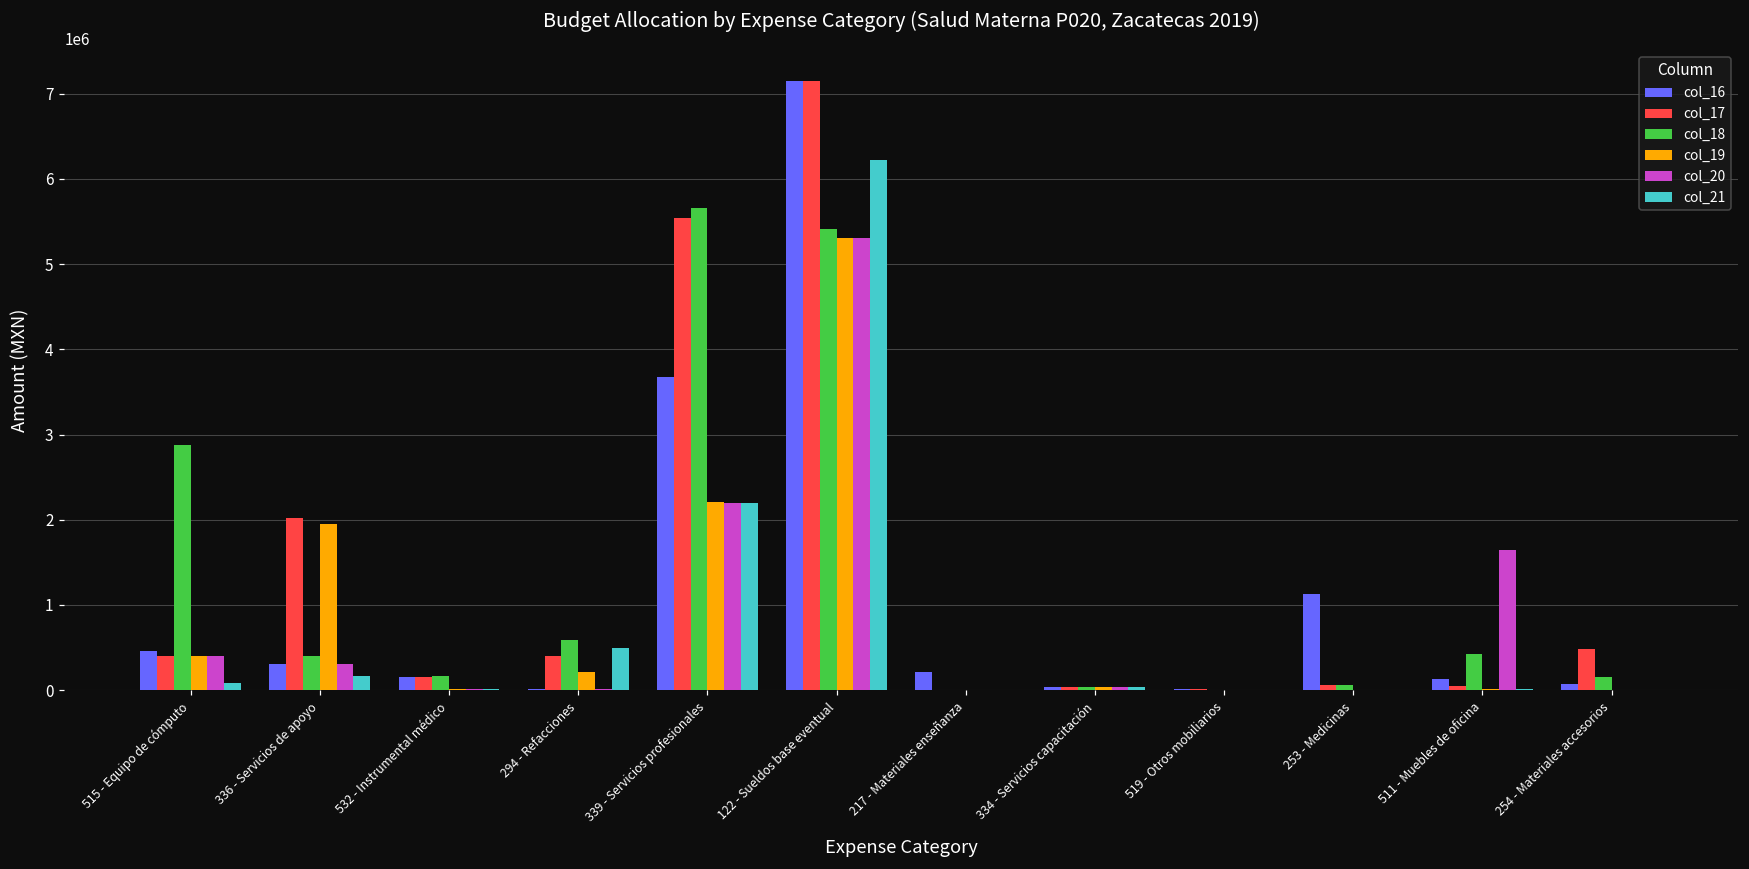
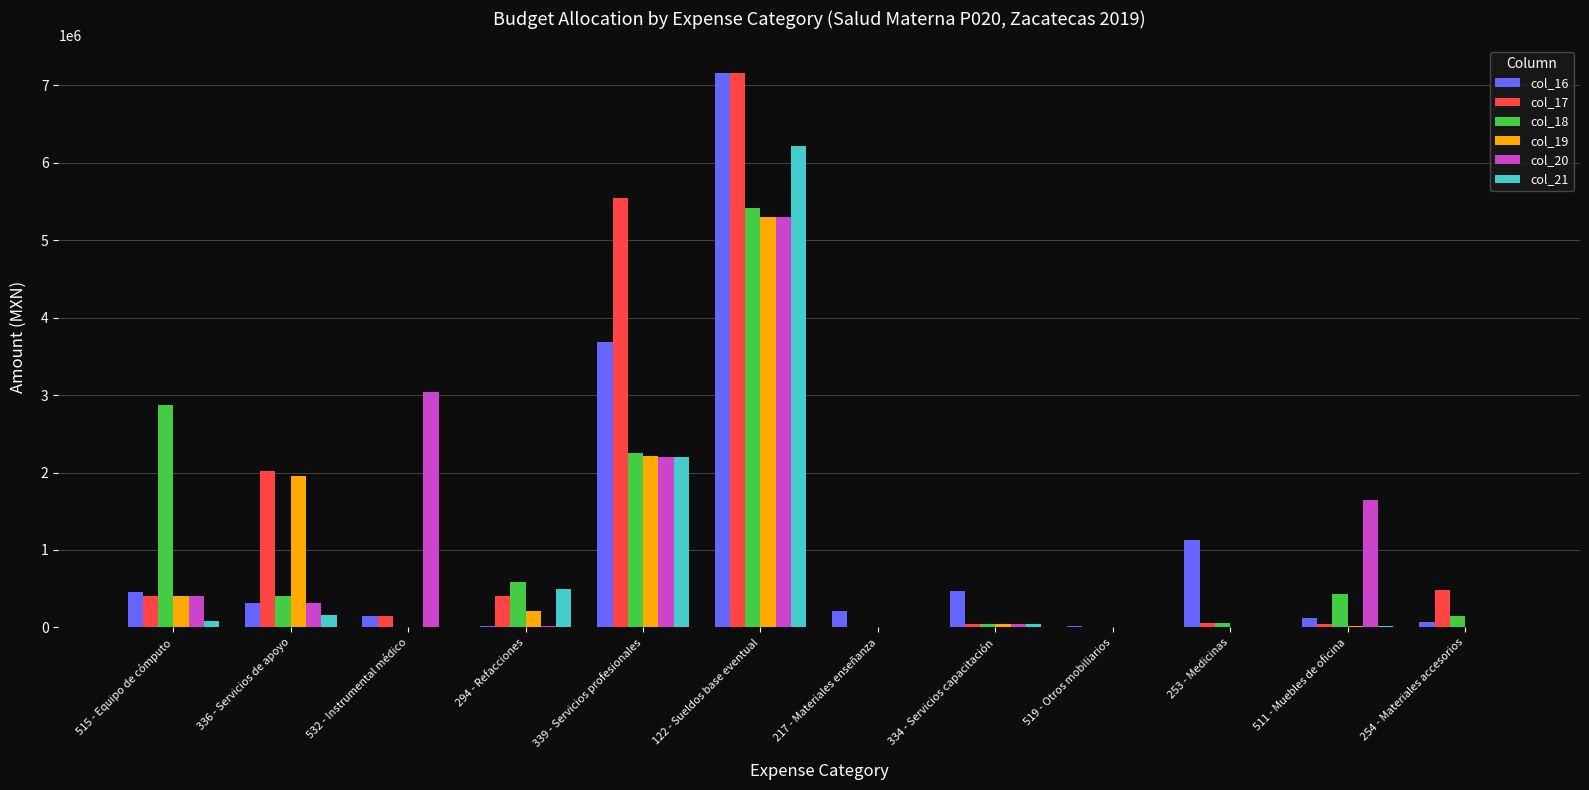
  {
    "col_16": {
      "515 - Equipo de cómputo": 500000,
      "336 - Servicios de apoyo": 300000,
      "532 - Instrumental médico": 200000,
      "339 - Servicios profesionales": 3700000,
      "122 - Sueldos base eventual": 7200000,
      "217 - Materiales enseñanza": 200000,
-     "334 - Servicios capacitación": 0,
+     "334 - Servicios capacitación": 500000,
      "253 - Medicinas": 1100000,
      "511 - Muebles de oficina": 100000,
      "254 - Materiales accesorios": 100000
    },
    "col_17": {
      "515 - Equipo de cómputo": 400000,
      "336 - Servicios de apoyo": 2000000,
      "532 - Instrumental médico": 200000,
      "294 - Refacciones": 400000,
      "339 - Servicios profesionales": 5500000,
      "122 - Sueldos base eventual": 7200000,
      "217 - Materiales enseñanza": 0,
      "334 - Servicios capacitación": 0,
      "253 - Medicinas": 100000,
      "511 - Muebles de oficina": 0,
      "254 - Materiales accesorios": 500000
    },
    "col_18": {
      "515 - Equipo de cómputo": 2900000,
      "336 - Servicios de apoyo": 400000,
-     "532 - Instrumental médico": 200000,
+     "532 - Instrumental médico": 0,
      "294 - Refacciones": 600000,
-     "339 - Servicios profesionales": 5700000,
+     "339 - Servicios profesionales": 2300000,
      "122 - Sueldos base eventual": 5400000,
      "217 - Materiales enseñanza": 0,
      "334 - Servicios capacitación": 0,
      "519 - Otros mobiliarios": 0,
      "253 - Medicinas": 100000,
      "511 - Muebles de oficina": 400000,
      "254 - Materiales accesorios": 100000
    },
    "col_19": {
      "515 - Equipo de cómputo": 400000,
      "336 - Servicios de apoyo": 1900000,
      "294 - Refacciones": 200000,
      "339 - Servicios profesionales": 2200000,
      "122 - Sueldos base eventual": 5300000,
      "217 - Materiales enseñanza": 0,
      "334 - Servicios capacitación": 0,
      "519 - Otros mobiliarios": 0,
      "253 - Medicinas": 0,
      "254 - Materiales accesorios": 0
    },
    "col_20": {
      "515 - Equipo de cómputo": 400000,
      "336 - Servicios de apoyo": 300000,
-     "532 - Instrumental médico": 0,
+     "532 - Instrumental médico": 3000000,
      "339 - Servicios profesionales": 2200000,
      "122 - Sueldos base eventual": 5300000,
      "217 - Materiales enseñanza": 0,
      "334 - Servicios capacitación": 0,
      "519 - Otros mobiliarios": 0,
      "253 - Medicinas": 0,
      "511 - Muebles de oficina": 1600000,
      "254 - Materiales accesorios": 0
    },
    "col_21": {
      "515 - Equipo de cómputo": 100000,
      "336 - Servicios de apoyo": 200000,
      "294 - Refacciones": 500000,
      "339 - Servicios profesionales": 2200000,
      "122 - Sueldos base eventual": 6200000,
      "217 - Materiales enseñanza": 0,
      "334 - Servicios capacitación": 0,
      "519 - Otros mobiliarios": 0,
      "253 - Medicinas": 0,
      "254 - Materiales accesorios": 0
    }
  }
